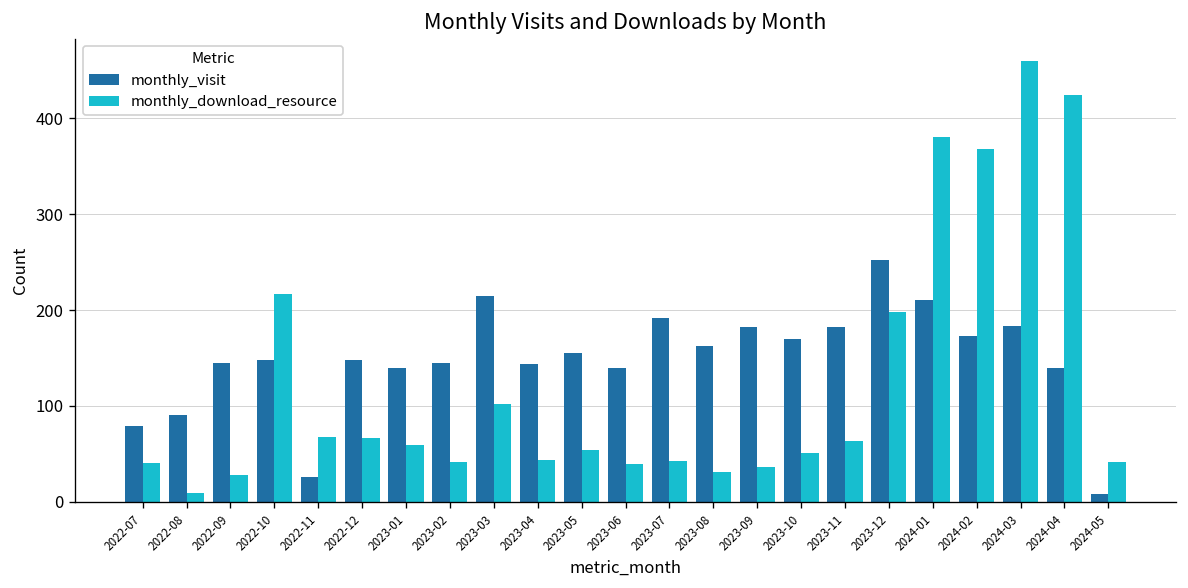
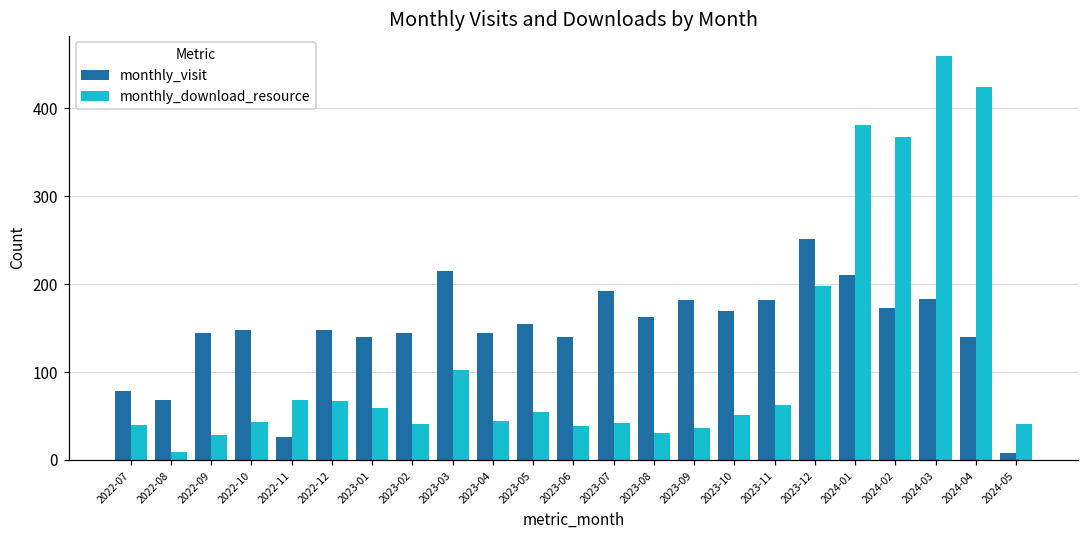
  {
    "monthly_visit": {
      "2022-07": 80,
-     "2022-08": 90,
+     "2022-08": 70,
      "2022-09": 150,
      "2022-10": 150,
      "2022-11": 30,
      "2022-12": 150,
      "2023-01": 140,
      "2023-02": 150,
      "2023-03": 220,
      "2023-04": 140,
      "2023-05": 160,
      "2023-06": 140,
      "2023-07": 190,
      "2023-08": 160,
      "2023-09": 180,
      "2023-10": 170,
      "2023-11": 180,
      "2023-12": 250,
      "2024-01": 210,
      "2024-02": 170,
      "2024-03": 180,
      "2024-04": 140,
      "2024-05": 10
    },
    "monthly_download_resource": {
      "2022-07": 40,
      "2022-08": 10,
      "2022-09": 30,
-     "2022-10": 220,
+     "2022-10": 40,
      "2022-11": 70,
      "2022-12": 70,
      "2023-01": 60,
      "2023-02": 40,
      "2023-03": 100,
      "2023-04": 40,
      "2023-05": 50,
      "2023-06": 40,
      "2023-07": 40,
      "2023-08": 30,
      "2023-09": 40,
      "2023-10": 50,
      "2023-11": 60,
      "2023-12": 200,
      "2024-01": 380,
      "2024-02": 370,
      "2024-03": 460,
      "2024-04": 420,
      "2024-05": 40
    }
  }
